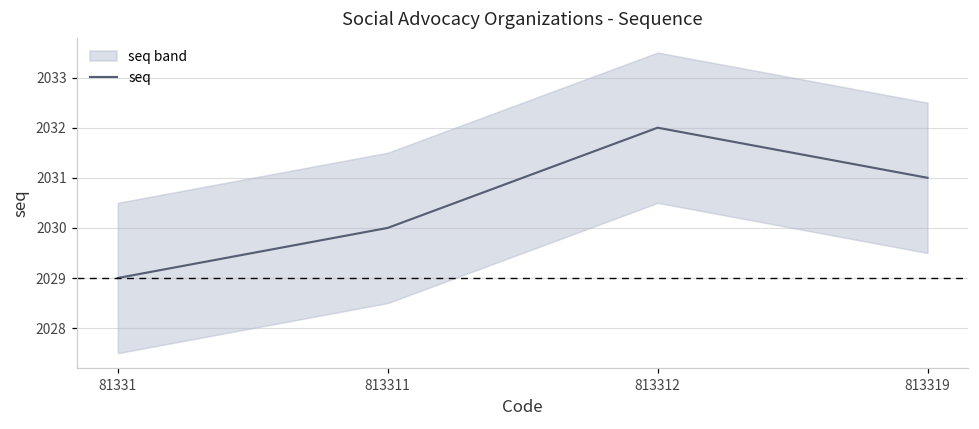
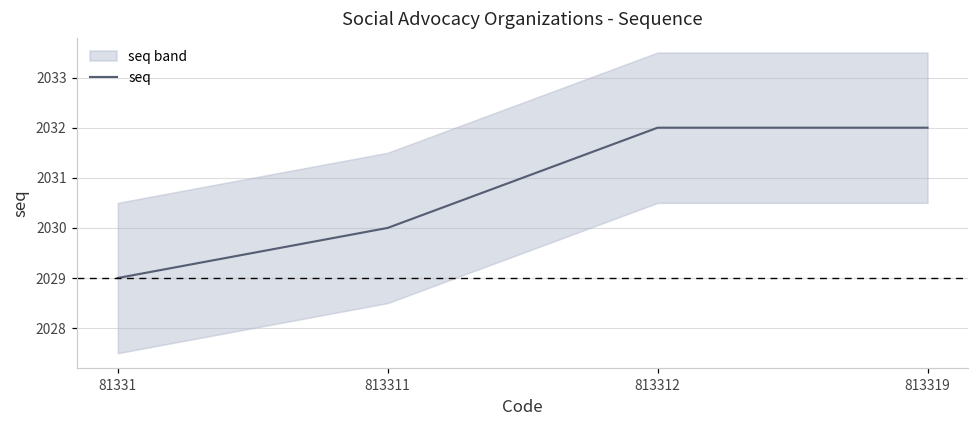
  {
    "seq": {
      "81331": 2029,
      "813311": 2030,
      "813312": 2032,
-     "813319": 2031
+     "813319": 2032
    }
  }
